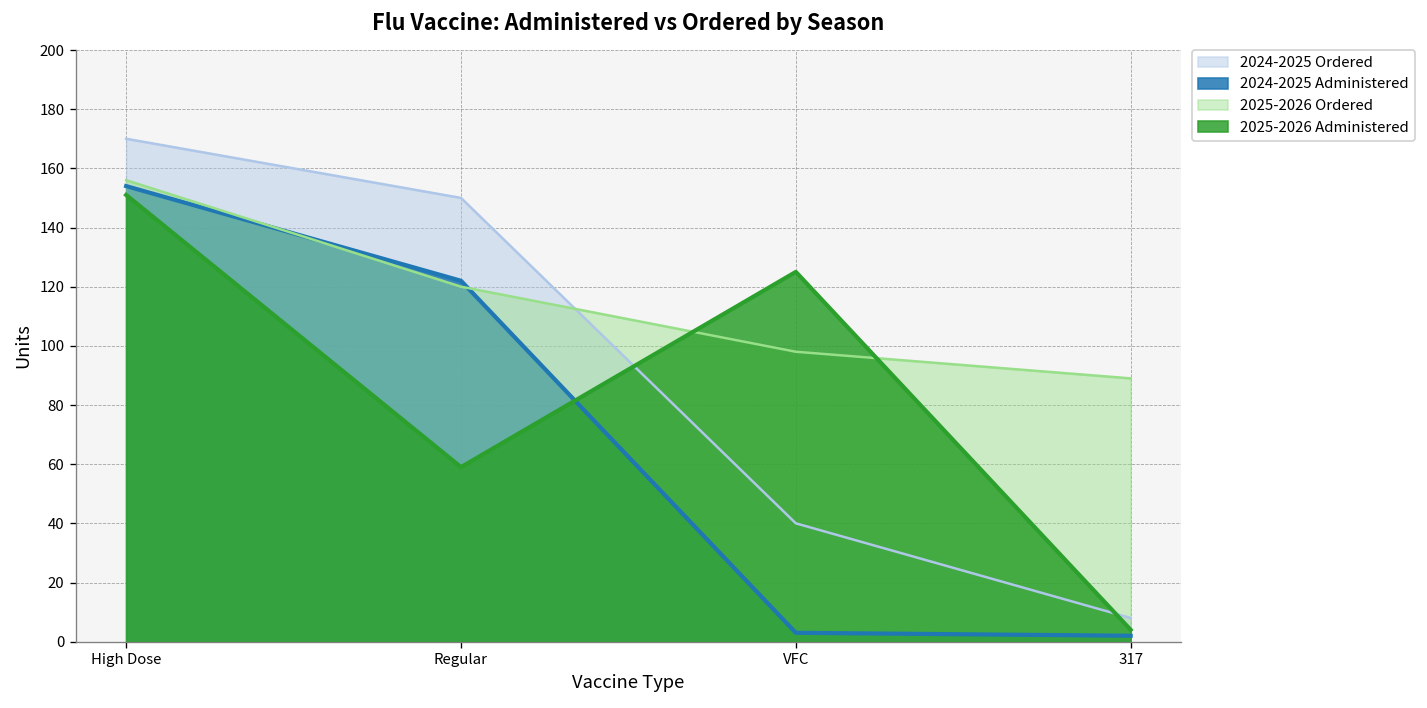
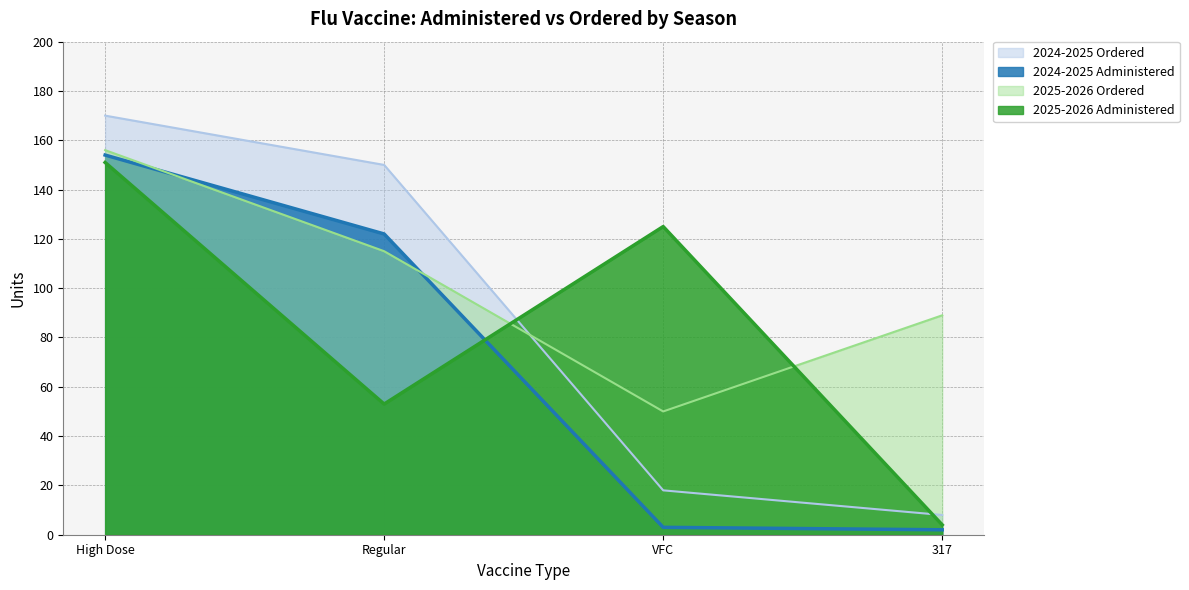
  {
    "2024-2025 Ordered": {
      "High Dose": 170,
      "Regular": 150,
-     "VFC": 40,
+     "VFC": 18,
      "317": 8
    },
    "2024-2025 Administered": {
      "High Dose": 154,
      "Regular": 122,
      "VFC": 3,
      "317": 2
    },
    "2025-2026 Ordered": {
      "High Dose": 156,
-     "Regular": 120,
-     "VFC": 98,
+     "Regular": 115,
+     "VFC": 50,
      "317": 89
    },
    "2025-2026 Administered": {
      "High Dose": 151,
-     "Regular": 59,
+     "Regular": 53,
      "VFC": 125,
      "317": 4
    }
  }
